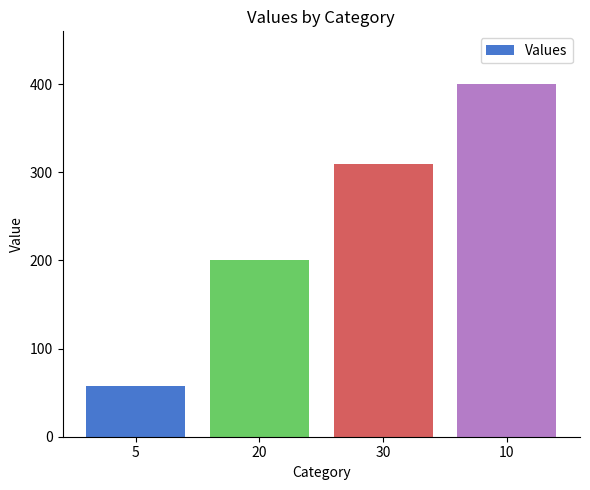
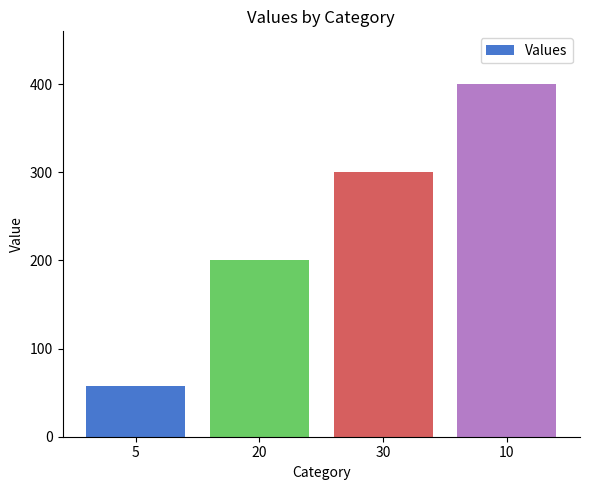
  {
    "5": 60,
    "20": 200,
-   "30": 310,
+   "30": 300,
    "10": 400
  }
